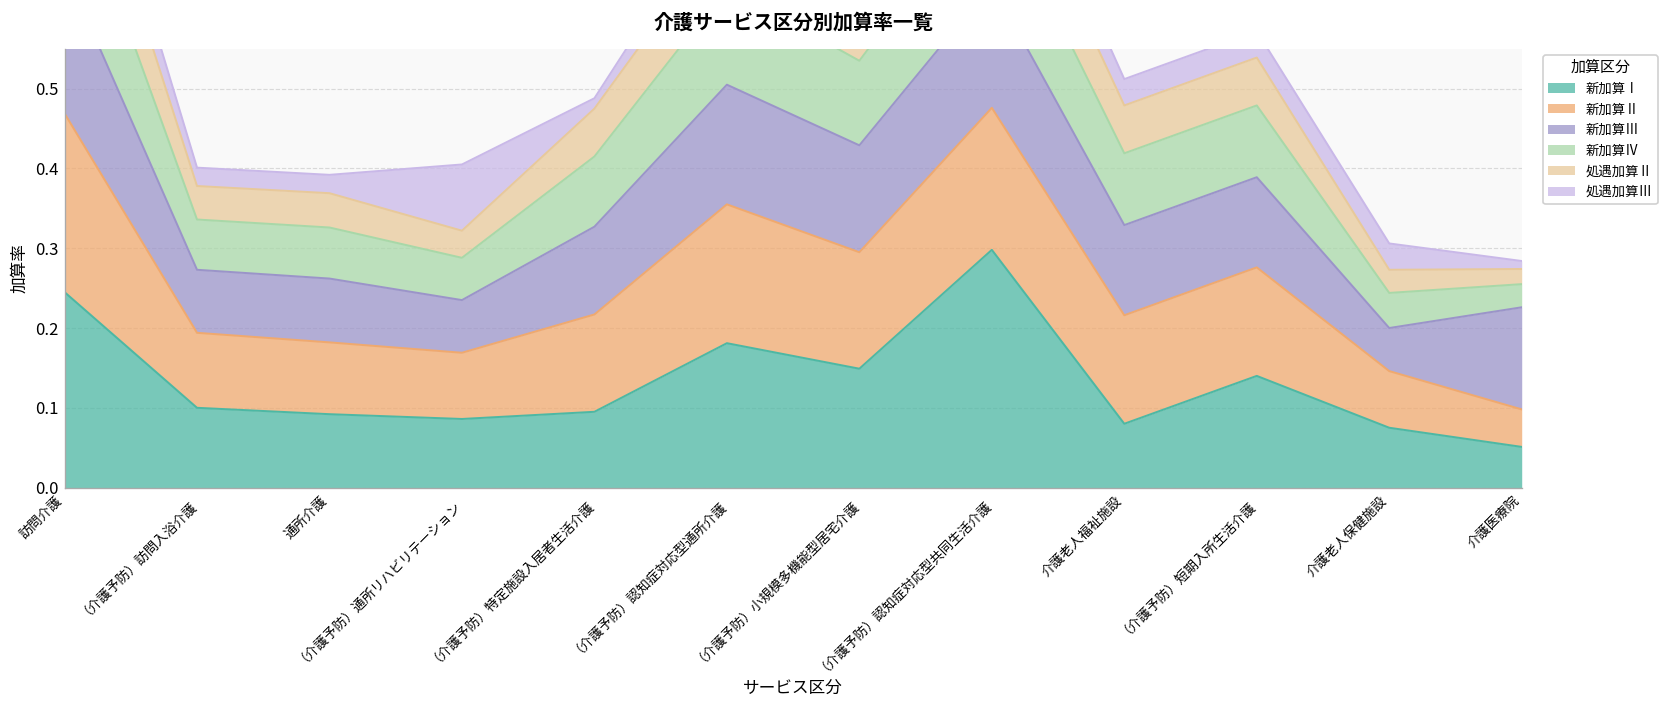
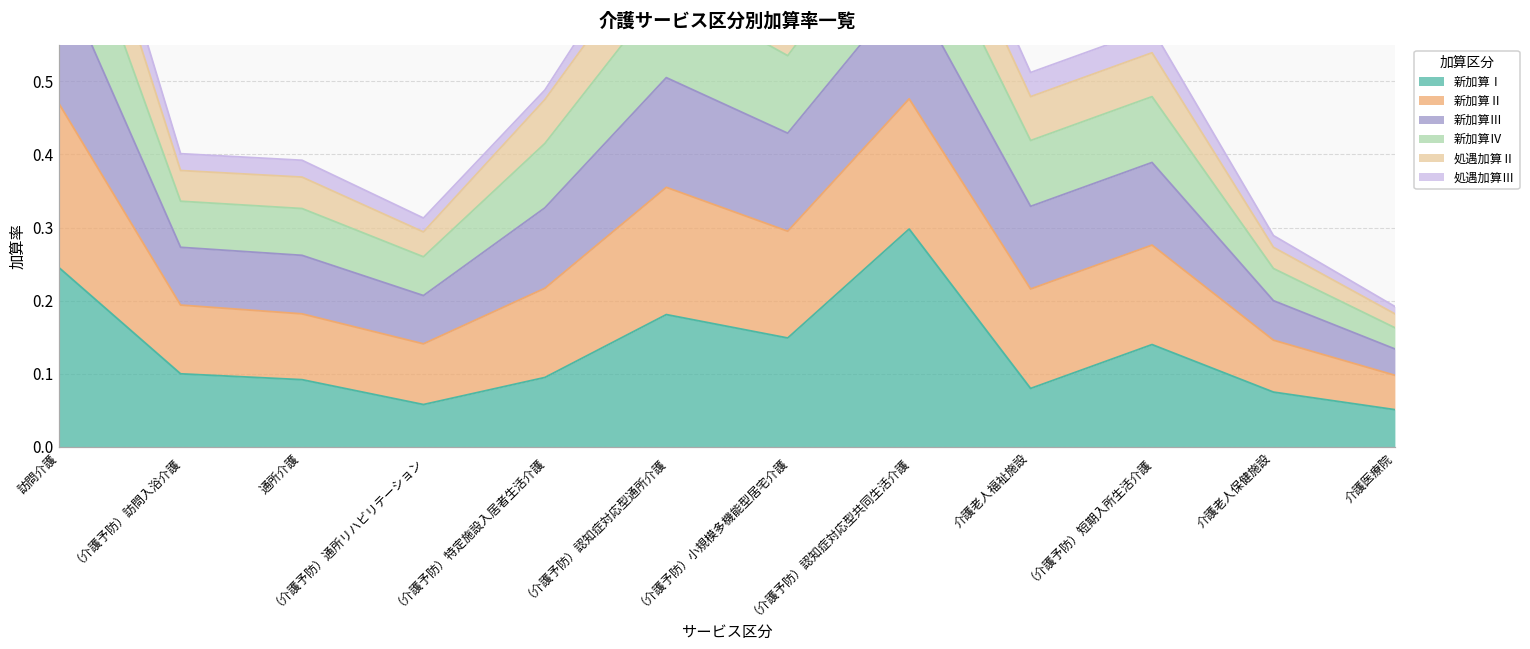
  {
    "新加算Ⅰ": {
      "訪問介護": 0.25,
      "（介護予防）訪問入浴介護": 0.10,
      "通所介護": 0.09,
-     "（介護予防）通所リハビリテーション": 0.09,
+     "（介護予防）通所リハビリテーション": 0.06,
      "（介護予防）特定施設入居者生活介護": 0.10,
      "（介護予防）認知症対応型通所介護": 0.18,
      "（介護予防）小規模多機能型居宅介護": 0.15,
      "（介護予防）認知症対応型共同生活介護": 0.30,
      "介護老人福祉施設": 0.08,
      "（介護予防）短期入所生活介護": 0.14,
      "介護老人保健施設": 0.08,
      "介護医療院": 0.05
    },
    "新加算Ⅲ": {
      "（介護予防）訪問入浴介護": 0.08,
      "通所介護": 0.08,
      "（介護予防）通所リハビリテーション": 0.07,
      "（介護予防）特定施設入居者生活介護": 0.11,
      "（介護予防）認知症対応型通所介護": 0.15,
      "（介護予防）小規模多機能型居宅介護": 0.13,
      "介護老人福祉施設": 0.11,
      "（介護予防）短期入所生活介護": 0.11,
      "介護老人保健施設": 0.05,
-     "介護医療院": 0.13
+     "介護医療院": 0.04
    },
    "新加算Ⅳ": {
      "（介護予防）訪問入浴介護": 0.06,
      "通所介護": 0.06,
      "（介護予防）通所リハビリテーション": 0.05,
      "（介護予防）特定施設入居者生活介護": 0.09,
      "（介護予防）小規模多機能型居宅介護": 0.11,
      "介護老人福祉施設": 0.09,
      "（介護予防）短期入所生活介護": 0.09,
      "介護老人保健施設": 0.04,
      "介護医療院": 0.03
    },
    "処遇加算Ⅲ": {
      "（介護予防）訪問入浴介護": 0.02,
      "通所介護": 0.02,
-     "（介護予防）通所リハビリテーション": 0.08,
+     "（介護予防）通所リハビリテーション": 0.02,
      "（介護予防）特定施設入居者生活介護": 0.01,
      "介護老人福祉施設": 0.03,
-     "介護老人保健施設": 0.03,
+     "介護老人保健施設": 0.02,
      "介護医療院": 0.01
    }
  }
